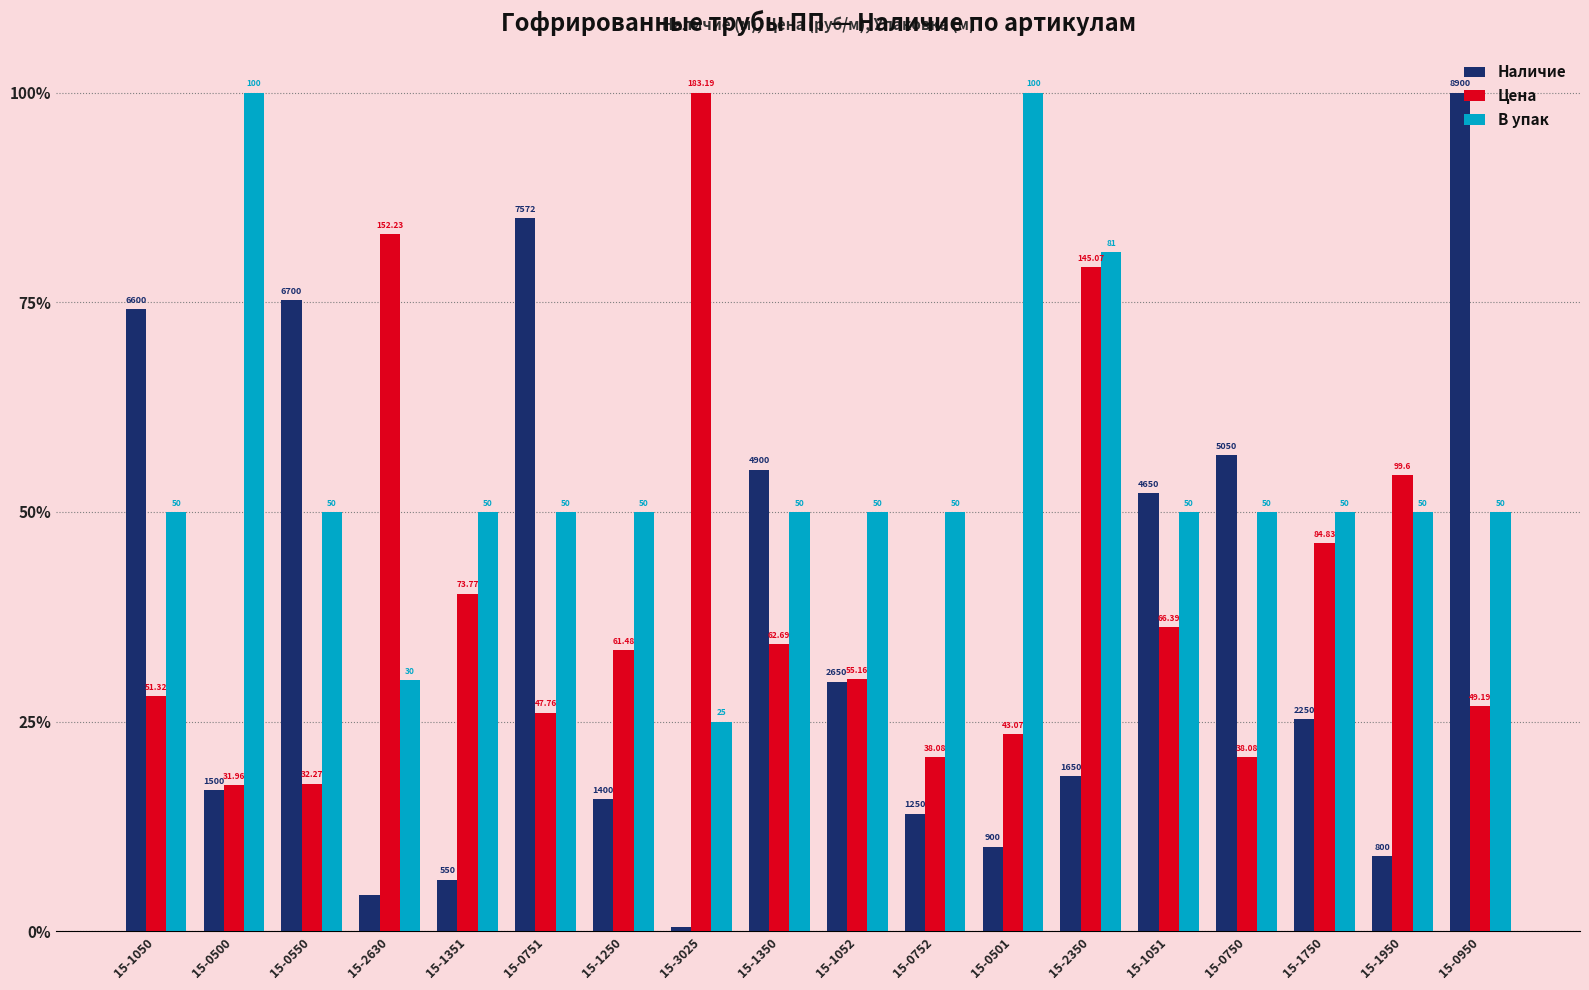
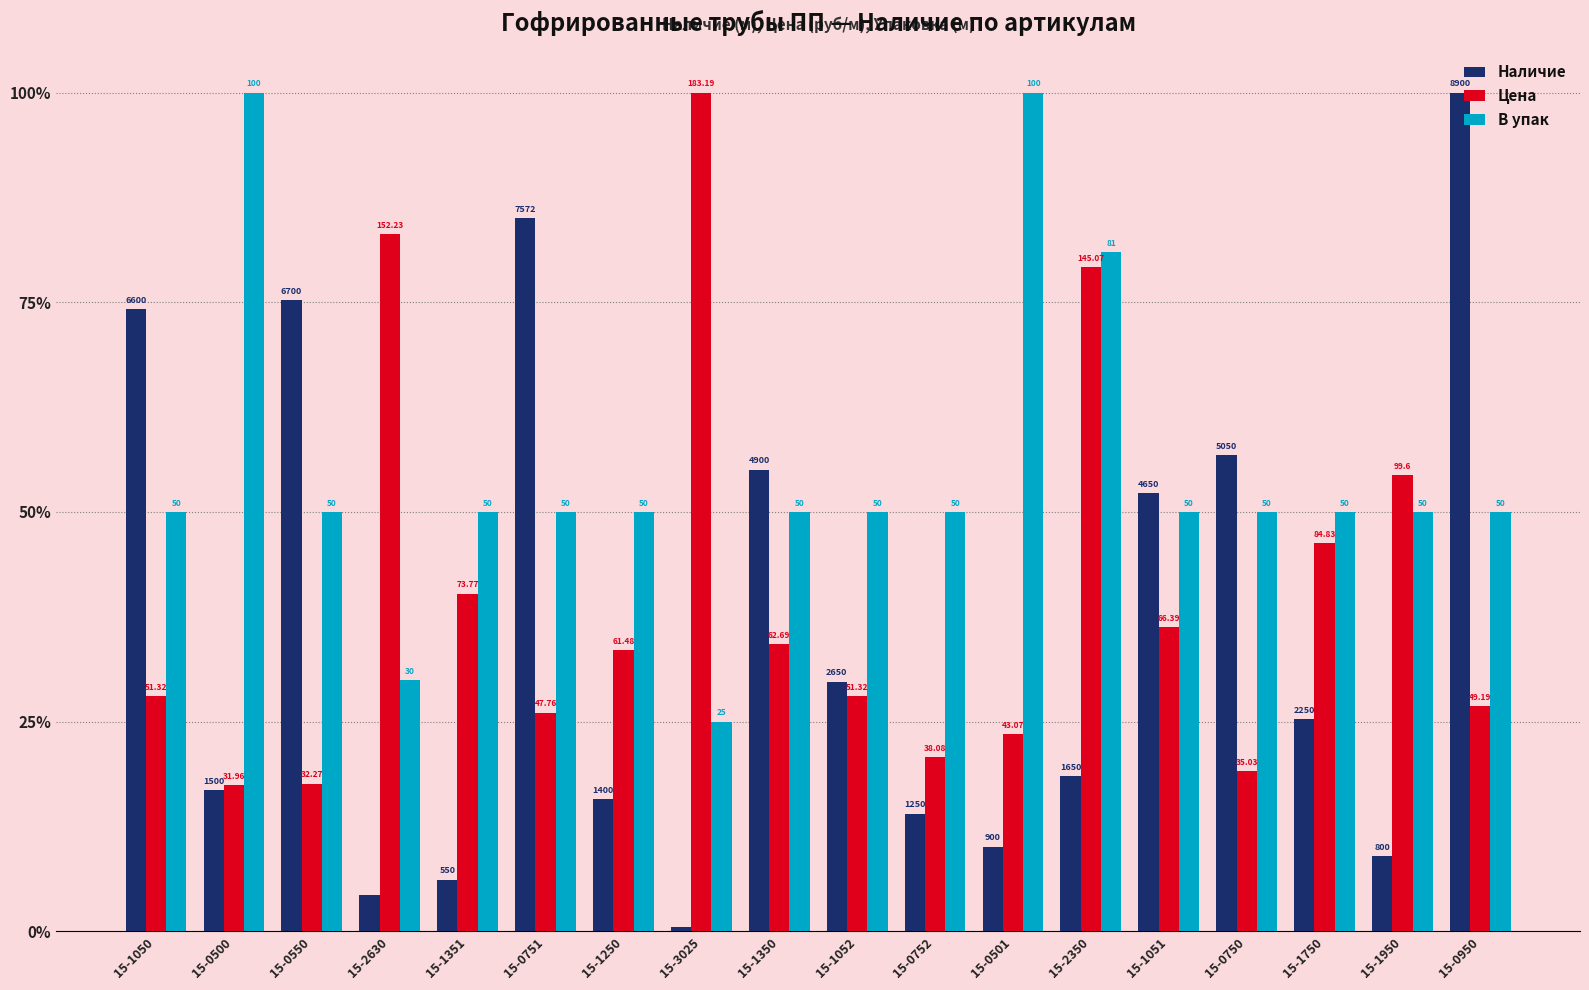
  {
    "Наличие": {
      "15-2630": "4%",
      "15-3025": "1%"
    },
    "Цена": {
-     "15-1052": "55.16",
-     "15-0750": "38.08"
+     "15-1052": "51.32",
+     "15-0750": "35.03"
    },
    "В упак": {
      "15-1050": "50",
      "15-0500": "100",
      "15-0550": "50",
      "15-2630": "30",
      "15-1351": "50",
      "15-0751": "50",
      "15-1250": "50",
      "15-3025": "25",
      "15-1350": "50",
      "15-1052": "50",
      "15-0752": "50",
      "15-0501": "100",
      "15-2350": "81",
      "15-1051": "50",
      "15-0750": "50",
      "15-1750": "50",
      "15-1950": "50",
      "15-0950": "50"
    }
  }
